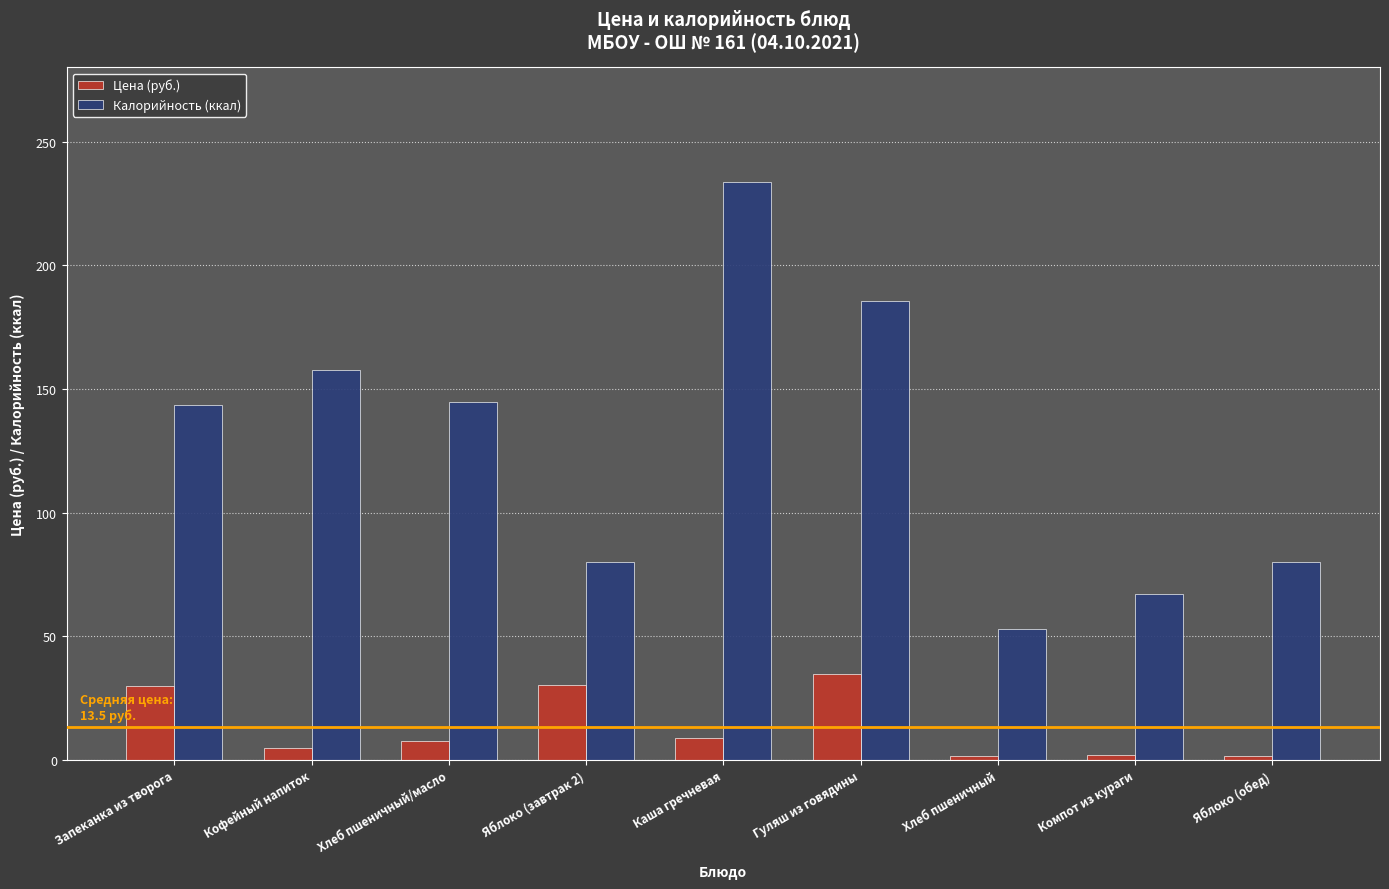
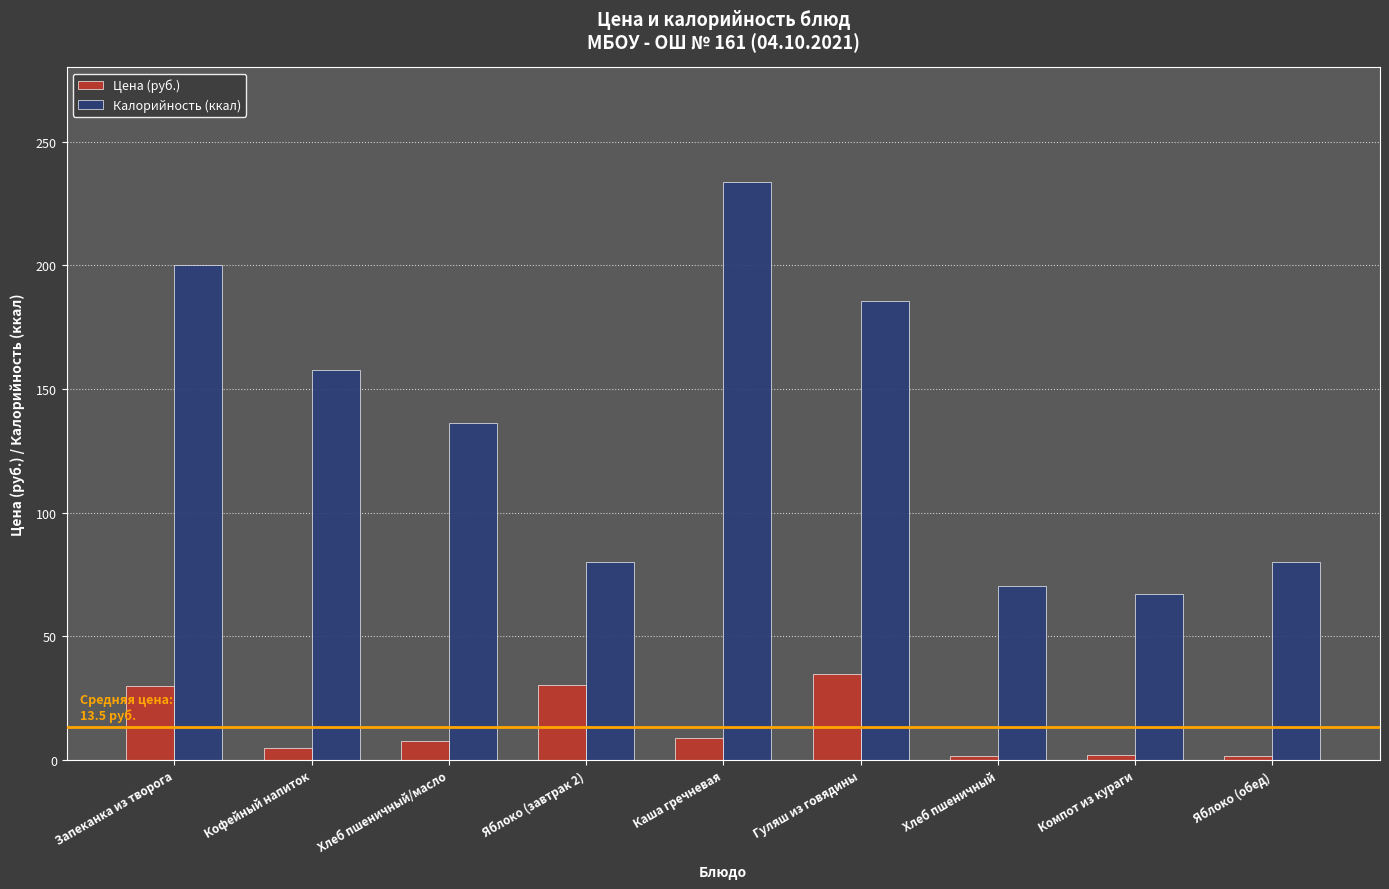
  {
    "Цена (руб.)": {
      "Кофейный напиток": 5,
      "Хлеб пшеничный/масло": 8,
      "Яблоко (завтрак 2)": 30,
      "Каша гречневая": 9,
      "Гуляш из говядины": 35,
      "Хлеб пшеничный": 2,
      "Компот из кураги": 2,
      "Яблоко (обед)": 2
    },
    "Калорийность (ккал)": {
-     "Запеканка из творога": 144,
+     "Запеканка из творога": 200,
      "Кофейный напиток": 158,
-     "Хлеб пшеничный/масло": 145,
+     "Хлеб пшеничный/масло": 136,
      "Яблоко (завтрак 2)": 80,
      "Каша гречневая": 234,
      "Гуляш из говядины": 186,
-     "Хлеб пшеничный": 53,
+     "Хлеб пшеничный": 70,
      "Компот из кураги": 67,
      "Яблоко (обед)": 80
    }
  }
